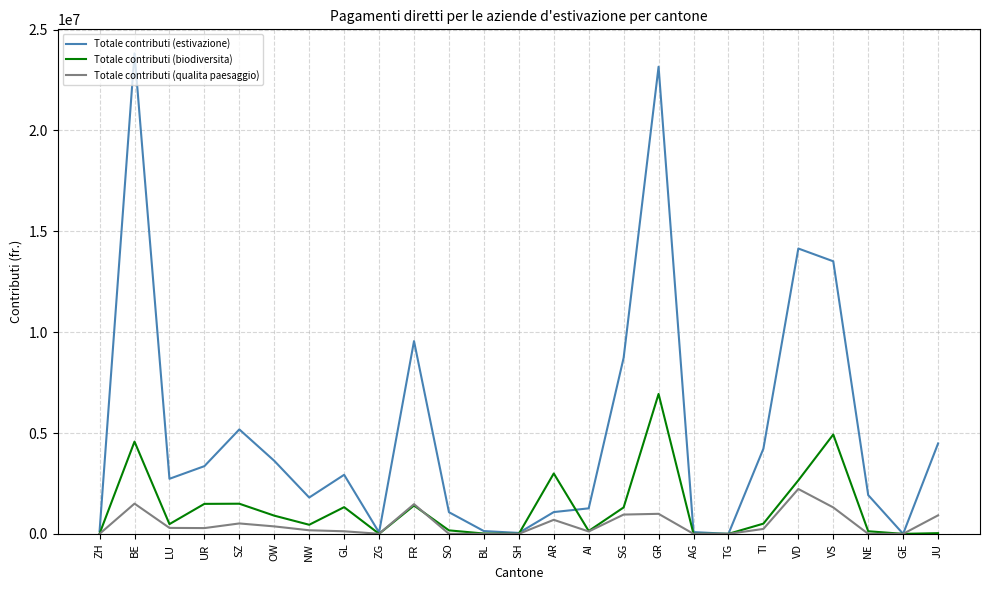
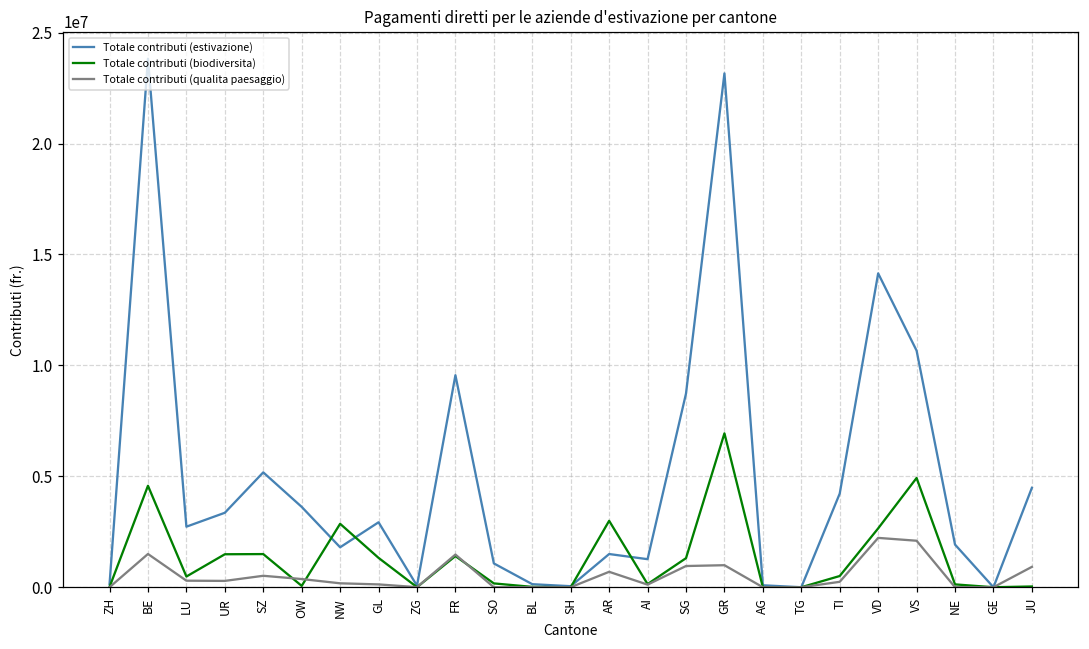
  {
    "Totale contributi (estivazione)": {
      "LU": 2700000,
      "UR": 3400000,
      "SZ": 5200000,
      "OW": 3600000,
      "NW": 1800000,
      "GL": 2900000,
      "FR": 9600000,
      "SO": 1100000,
-     "AR": 1100000,
+     "AR": 1500000,
      "AI": 1300000,
      "SG": 8700000,
      "GR": 23200000,
      "TI": 4200000,
      "VD": 14100000,
-     "VS": 13500000,
+     "VS": 10700000,
      "NE": 1900000,
      "JU": 4500000
    },
    "Totale contributi (biodiversita)": {
      "BE": 4600000,
      "LU": 500000,
      "UR": 1500000,
      "SZ": 1500000,
-     "OW": 900000,
-     "NW": 500000,
+     "OW": 100000,
+     "NW": 2900000,
      "GL": 1300000,
      "SO": 200000,
      "AR": 3000000,
      "SG": 1300000,
      "GR": 6900000,
      "TI": 500000,
      "VD": 2700000,
      "VS": 4900000,
      "JU": 0
    },
    "Totale contributi (qualita paesaggio)": {
      "BE": 1500000,
      "LU": 300000,
      "UR": 300000,
      "SZ": 500000,
      "OW": 400000,
      "NW": 200000,
      "GL": 100000,
      "SO": 0,
      "AR": 700000,
      "SG": 1000000,
      "GR": 1000000,
      "TI": 200000,
      "VD": 2200000,
-     "VS": 1300000,
+     "VS": 2100000,
      "JU": 900000
    }
  }
